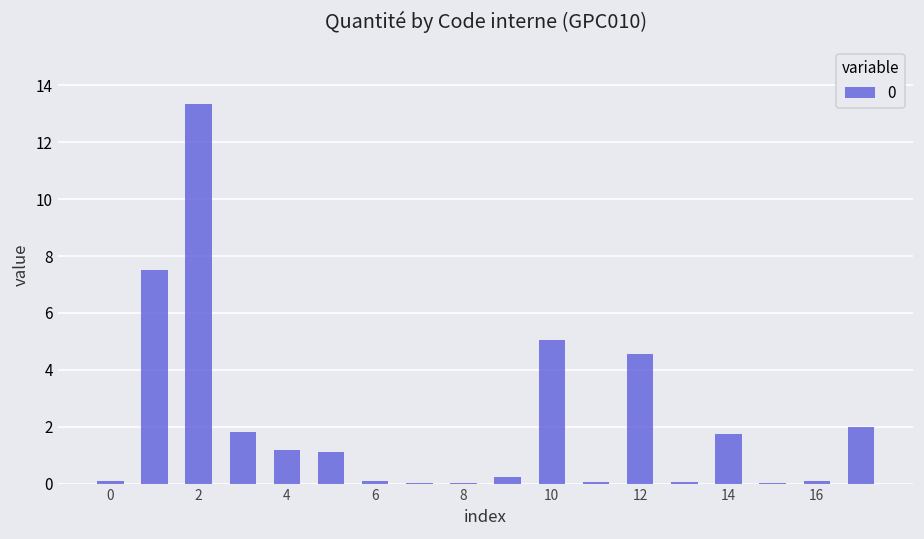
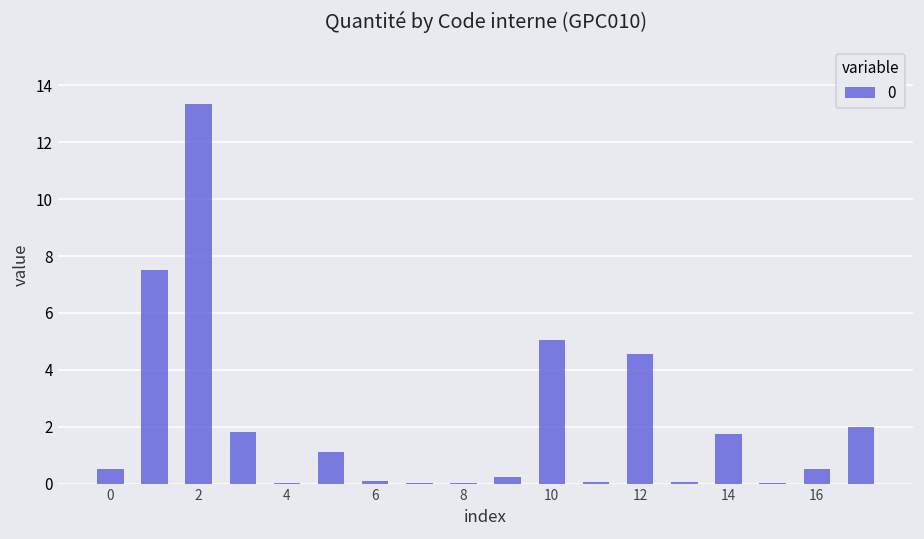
  {
-   "0": 0.1,
+   "0": 0.5,
    "2": 13.4,
-   "4": 1.2,
+   "4": 0.0,
    "10": 5.1,
    "12": 4.6,
    "14": 1.7,
-   "16": 0.1
+   "16": 0.5
  }
